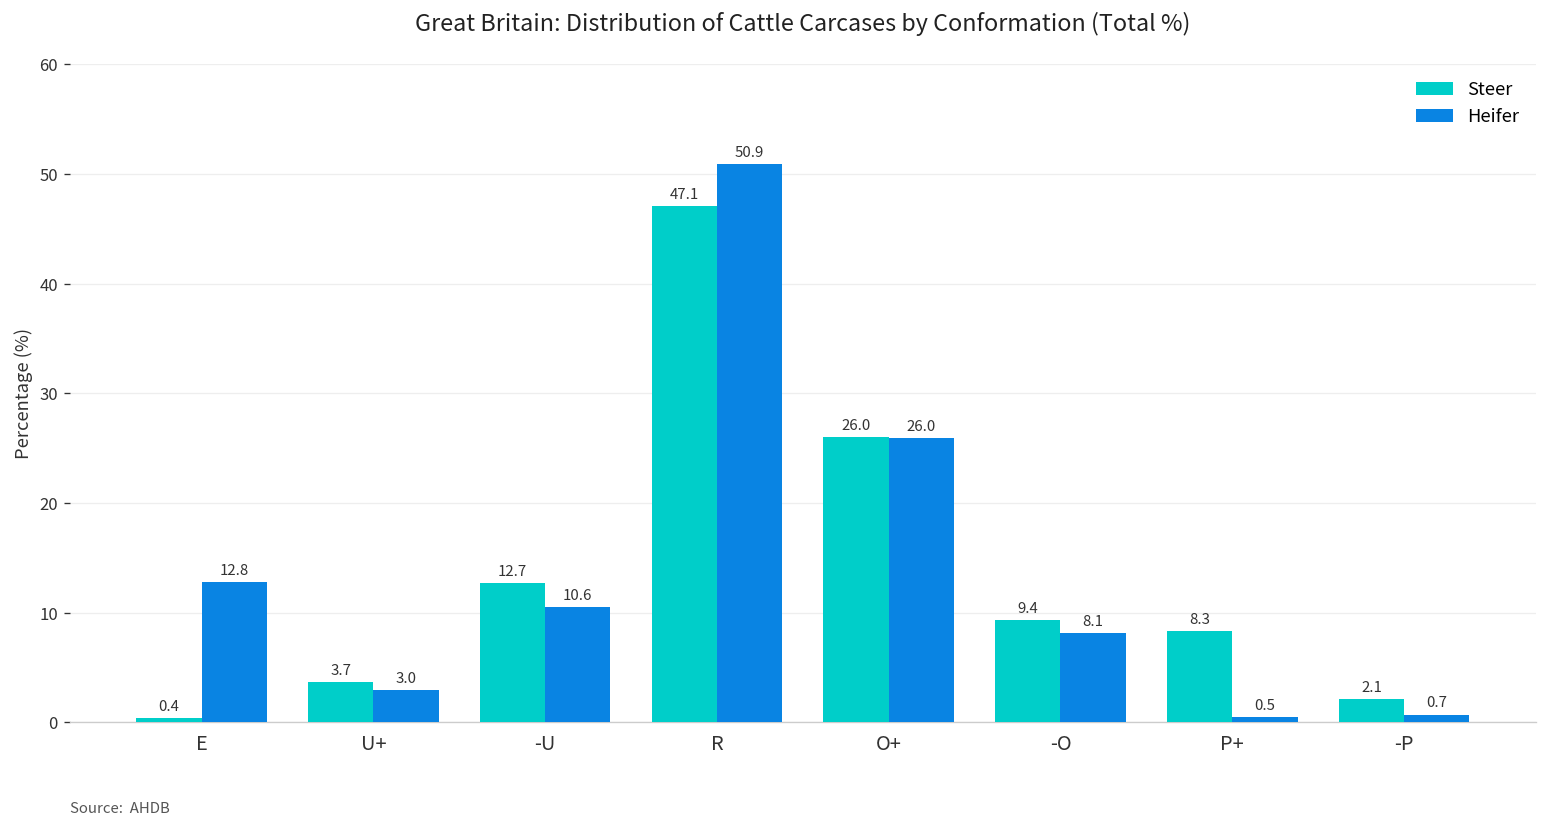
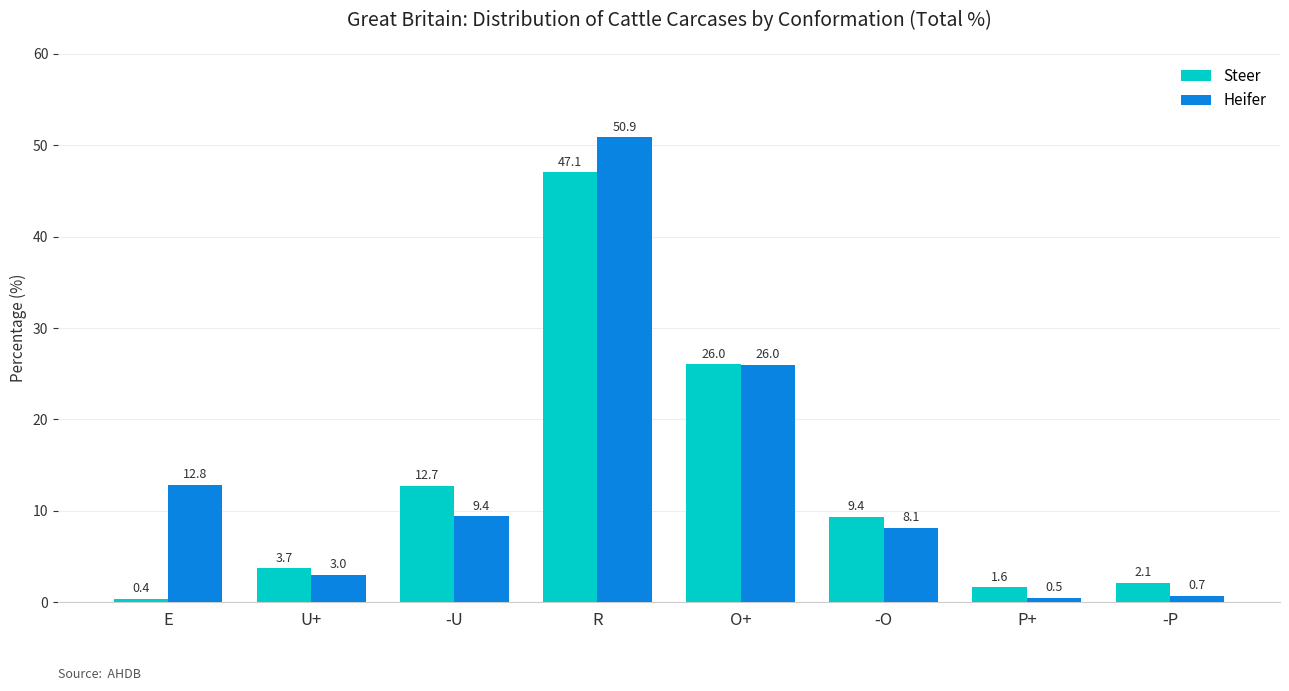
  {
    "Steer": {
      "E": 0.4,
      "U+": 3.7,
      "-U": 12.7,
      "R": 47.1,
      "O+": 26.0,
      "-O": 9.4,
-     "P+": 8.3,
+     "P+": 1.6,
      "-P": 2.1
    },
    "Heifer": {
      "E": 12.8,
      "U+": 3.0,
-     "-U": 10.6,
+     "-U": 9.4,
      "R": 50.9,
      "O+": 26.0,
      "-O": 8.1,
      "P+": 0.5,
      "-P": 0.7
    }
  }
